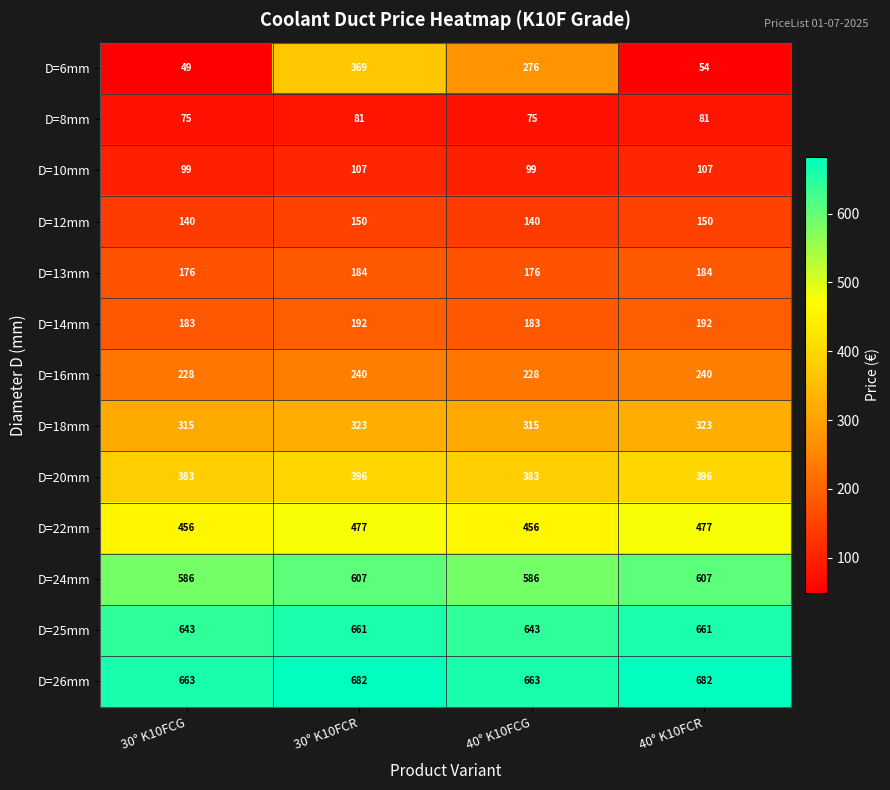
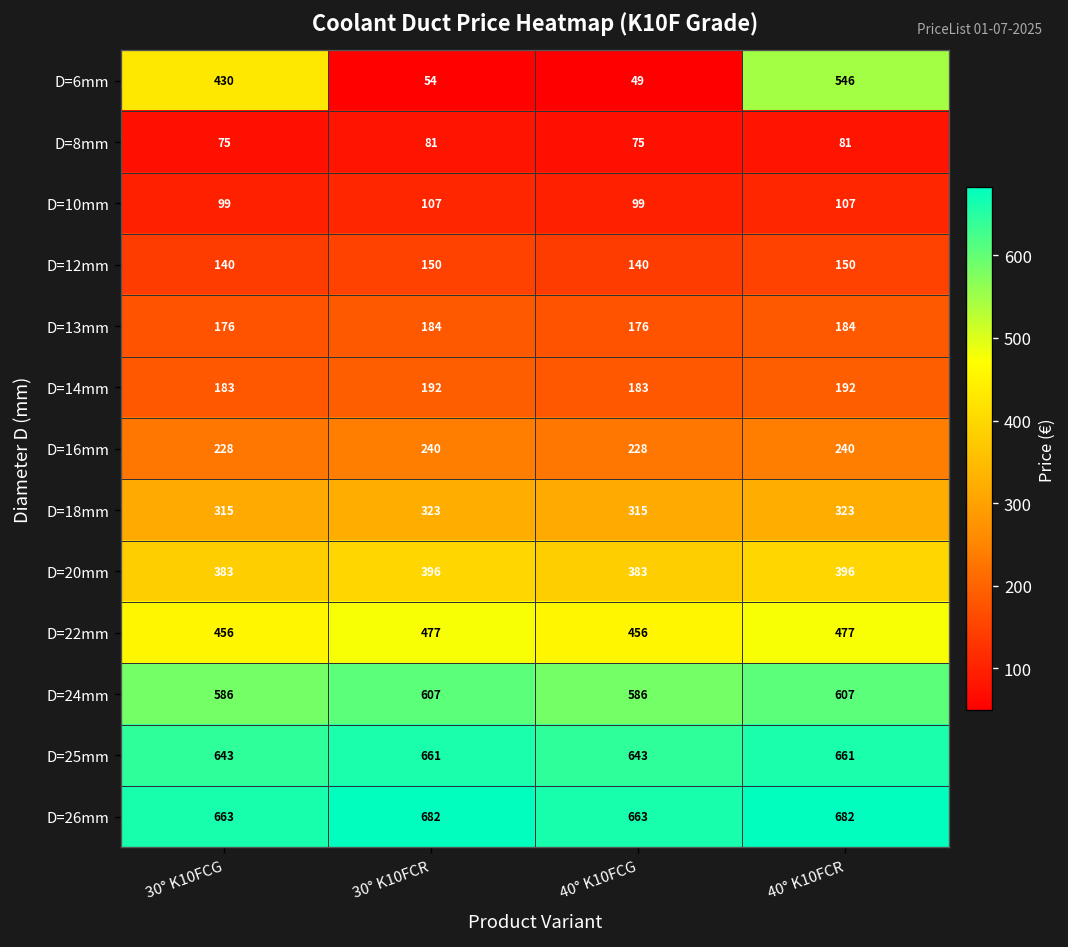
  {
    "D=6mm": {
-     "30° K10FCG": 49,
-     "30° K10FCR": 369,
-     "40° K10FCG": 276,
-     "40° K10FCR": 54
+     "30° K10FCG": 430,
+     "30° K10FCR": 54,
+     "40° K10FCG": 49,
+     "40° K10FCR": 546
    },
    "D=8mm": {
      "30° K10FCG": 75,
      "30° K10FCR": 81,
      "40° K10FCG": 75,
      "40° K10FCR": 81
    },
    "D=10mm": {
      "30° K10FCG": 99,
      "30° K10FCR": 107,
      "40° K10FCG": 99,
      "40° K10FCR": 107
    },
    "D=12mm": {
      "30° K10FCG": 140,
      "30° K10FCR": 150,
      "40° K10FCG": 140,
      "40° K10FCR": 150
    },
    "D=13mm": {
      "30° K10FCG": 176,
      "30° K10FCR": 184,
      "40° K10FCG": 176,
      "40° K10FCR": 184
    },
    "D=14mm": {
      "30° K10FCG": 183,
      "30° K10FCR": 192,
      "40° K10FCG": 183,
      "40° K10FCR": 192
    },
    "D=16mm": {
      "30° K10FCG": 228,
      "30° K10FCR": 240,
      "40° K10FCG": 228,
      "40° K10FCR": 240
    },
    "D=18mm": {
      "30° K10FCG": 315,
      "30° K10FCR": 323,
      "40° K10FCG": 315,
      "40° K10FCR": 323
    },
    "D=20mm": {
      "30° K10FCG": 383,
      "30° K10FCR": 396,
      "40° K10FCG": 383,
      "40° K10FCR": 396
    },
    "D=22mm": {
      "30° K10FCG": 456,
      "30° K10FCR": 477,
      "40° K10FCG": 456,
      "40° K10FCR": 477
    },
    "D=24mm": {
      "30° K10FCG": 586,
      "30° K10FCR": 607,
      "40° K10FCG": 586,
      "40° K10FCR": 607
    },
    "D=25mm": {
      "30° K10FCG": 643,
      "30° K10FCR": 661,
      "40° K10FCG": 643,
      "40° K10FCR": 661
    },
    "D=26mm": {
      "30° K10FCG": 663,
      "30° K10FCR": 682,
      "40° K10FCG": 663,
      "40° K10FCR": 682
    }
  }
